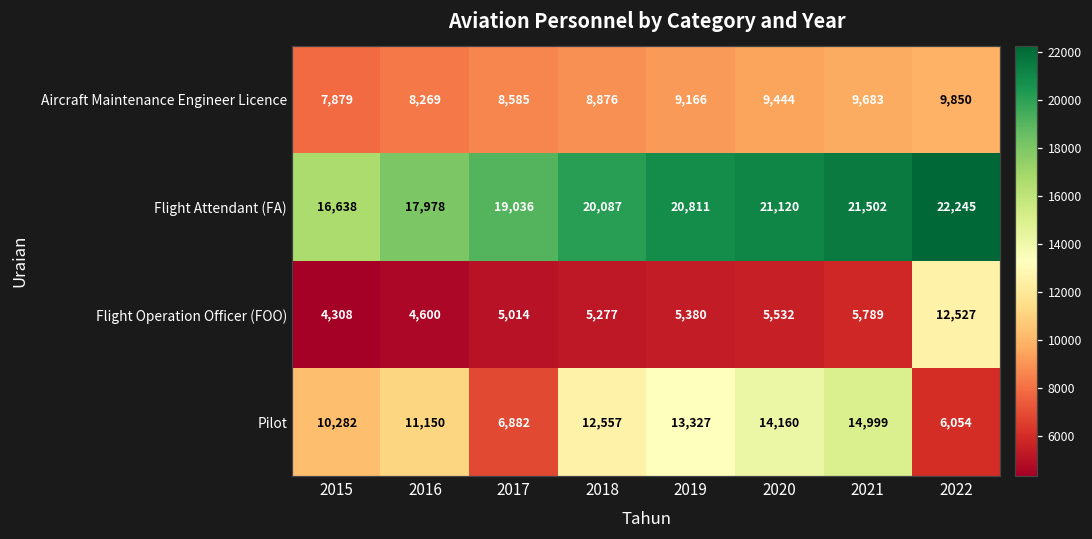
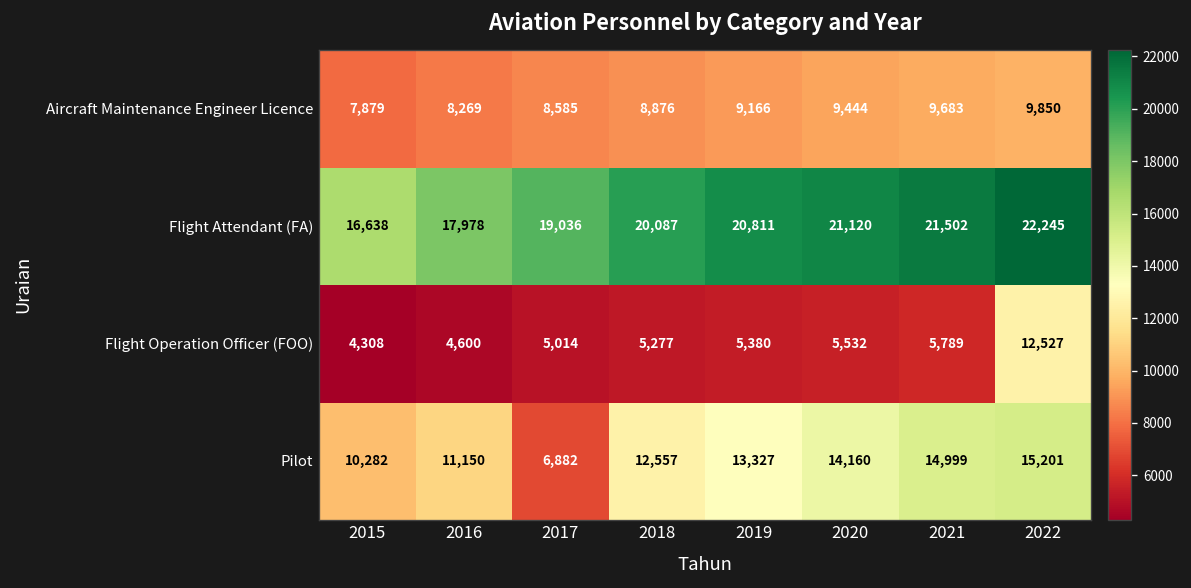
  {
    "Aircraft Maintenance Engineer Licence": {
      "2015": "7,879",
      "2016": "8,269",
      "2017": "8,585",
      "2018": "8,876",
      "2019": "9,166",
      "2020": "9,444",
      "2021": "9,683",
      "2022": "9,850"
    },
    "Flight Attendant (FA)": {
      "2015": "16,638",
      "2016": "17,978",
      "2017": "19,036",
      "2018": "20,087",
      "2019": "20,811",
      "2020": "21,120",
      "2021": "21,502",
      "2022": "22,245"
    },
    "Flight Operation Officer (FOO)": {
      "2015": "4,308",
      "2016": "4,600",
      "2017": "5,014",
      "2018": "5,277",
      "2019": "5,380",
      "2020": "5,532",
      "2021": "5,789",
      "2022": "12,527"
    },
    "Pilot": {
      "2015": "10,282",
      "2016": "11,150",
      "2017": "6,882",
      "2018": "12,557",
      "2019": "13,327",
      "2020": "14,160",
      "2021": "14,999",
-     "2022": "6,054"
+     "2022": "15,201"
    }
  }
